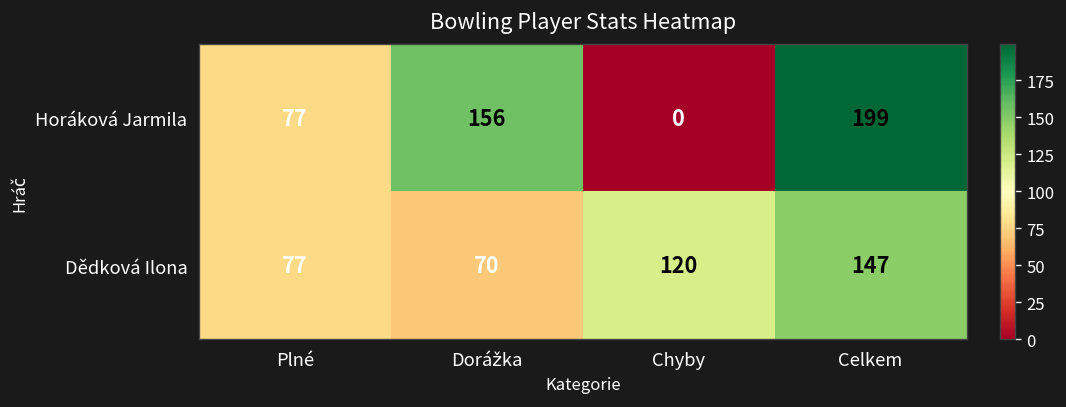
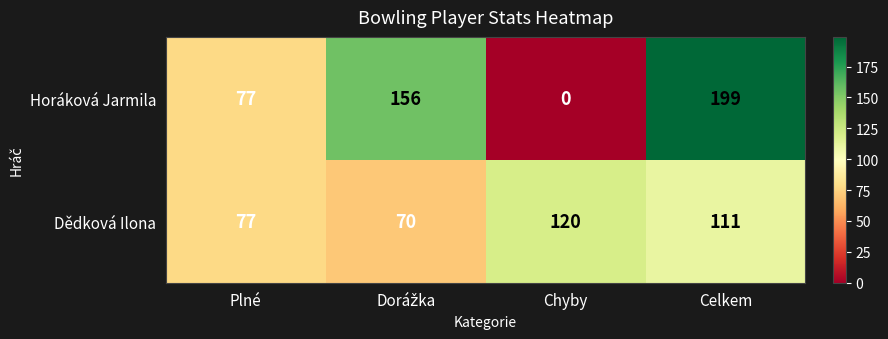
  {
    "Horáková Jarmila": {
      "Plné": 77,
      "Dorážka": 156,
      "Chyby": 0,
      "Celkem": 199
    },
    "Dědková Ilona": {
      "Plné": 77,
      "Dorážka": 70,
      "Chyby": 120,
-     "Celkem": 147
+     "Celkem": 111
    }
  }
